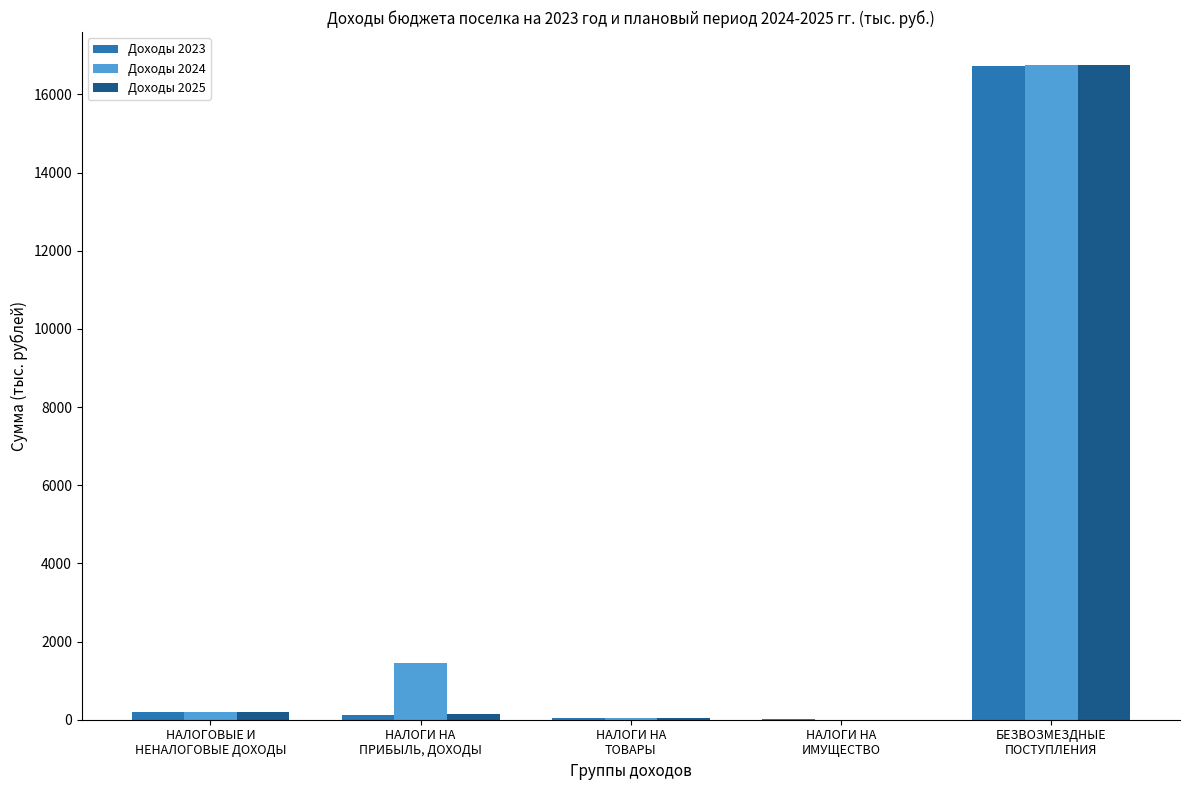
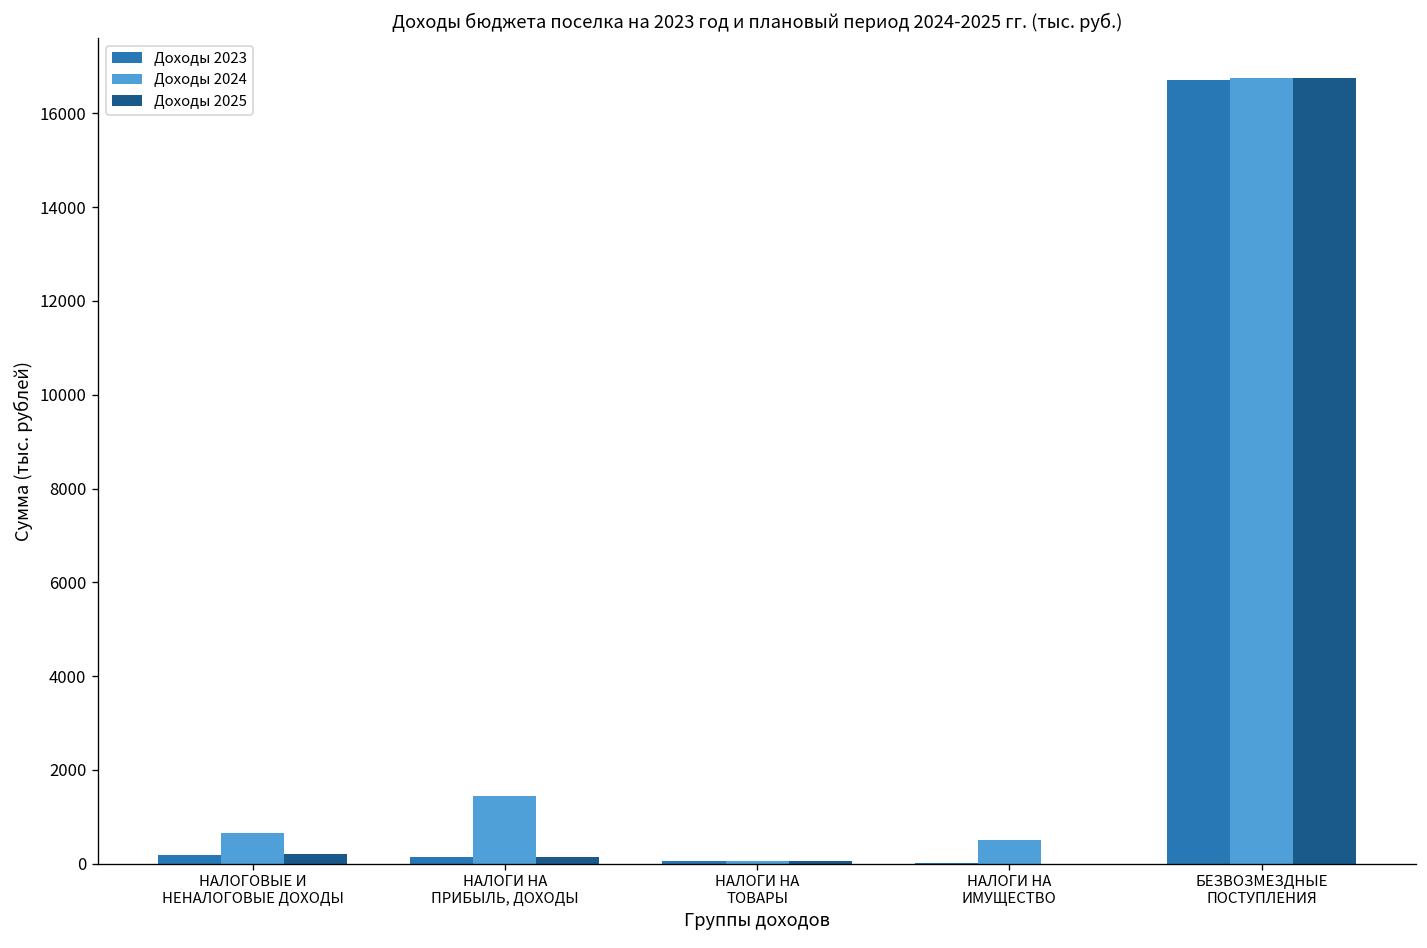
  {
    "Доходы 2024": {
-     "НАЛОГОВЫЕ И НЕНАЛОГОВЫЕ ДОХОДЫ": 200,
+     "НАЛОГОВЫЕ И НЕНАЛОГОВЫЕ ДОХОДЫ": 600,
      "НАЛОГИ НА ПРИБЫЛЬ, ДОХОДЫ": 1400,
-     "НАЛОГИ НА ИМУЩЕСТВО": 0,
+     "НАЛОГИ НА ИМУЩЕСТВО": 500,
      "БЕЗВОЗМЕЗДНЫЕ ПОСТУПЛЕНИЯ": 16800
    }
  }
